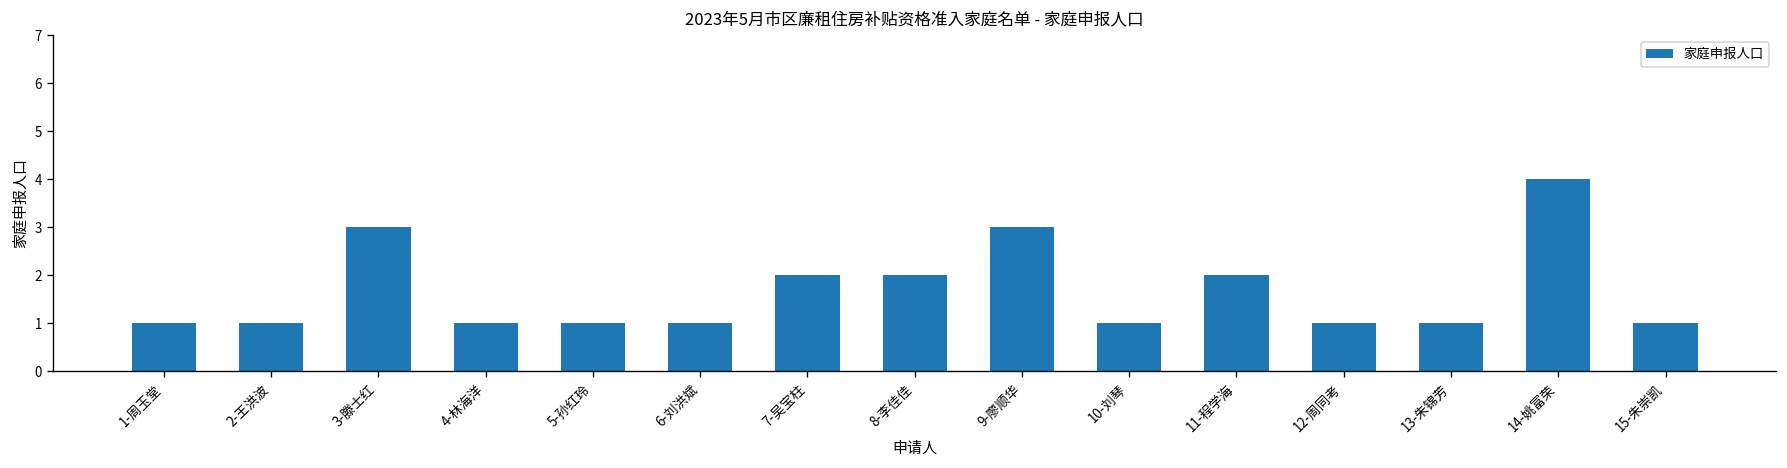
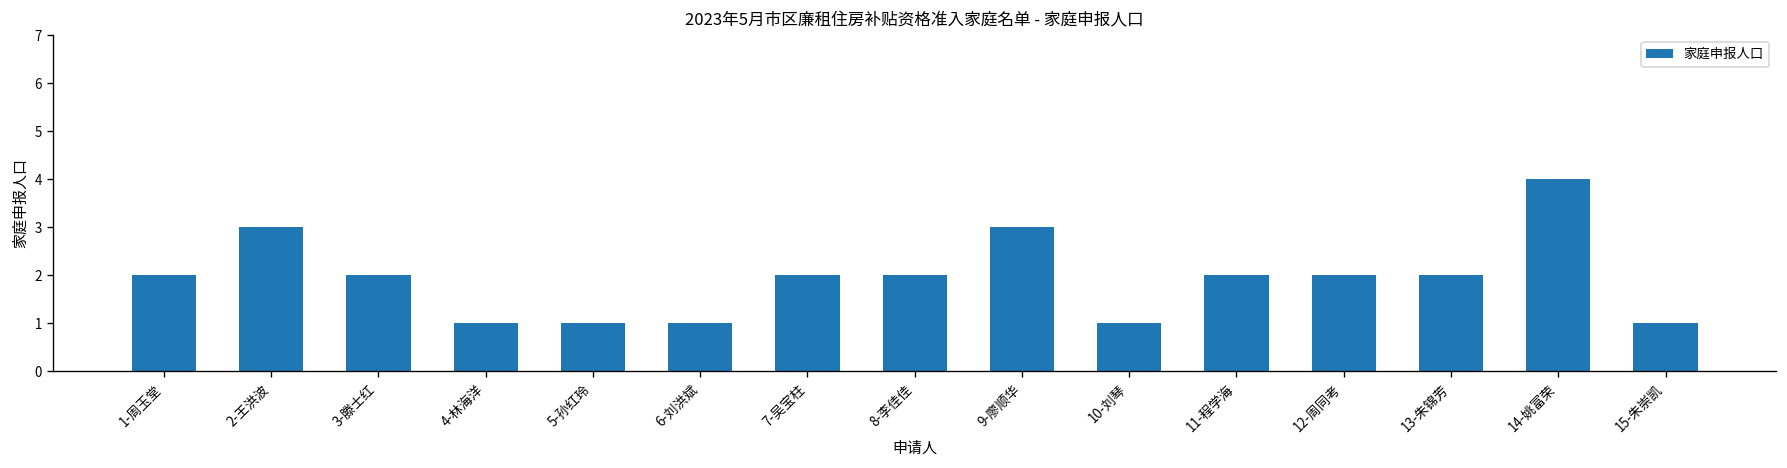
  {
-   "1-周玉堂": 1,
-   "2-王洪波": 1,
-   "3-滕士红": 3,
+   "1-周玉堂": 2,
+   "2-王洪波": 3,
+   "3-滕士红": 2,
    "4-林海洋": 1,
    "5-孙红玲": 1,
    "6-刘洪斌": 1,
    "7-吴宝柱": 2,
    "8-李佳佳": 2,
    "9-廖顺华": 3,
    "10-刘琴": 1,
    "11-程学海": 2,
-   "12-周同考": 1,
-   "13-朱锦芳": 1,
+   "12-周同考": 2,
+   "13-朱锦芳": 2,
    "14-姚富荣": 4,
    "15-朱崇凯": 1
  }
